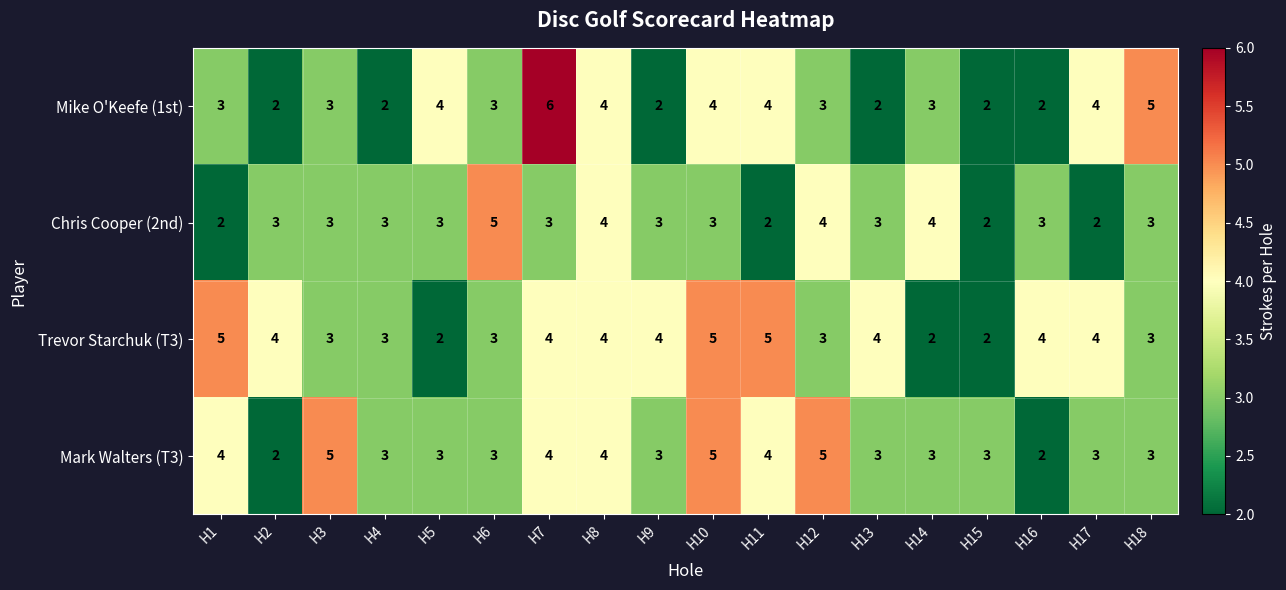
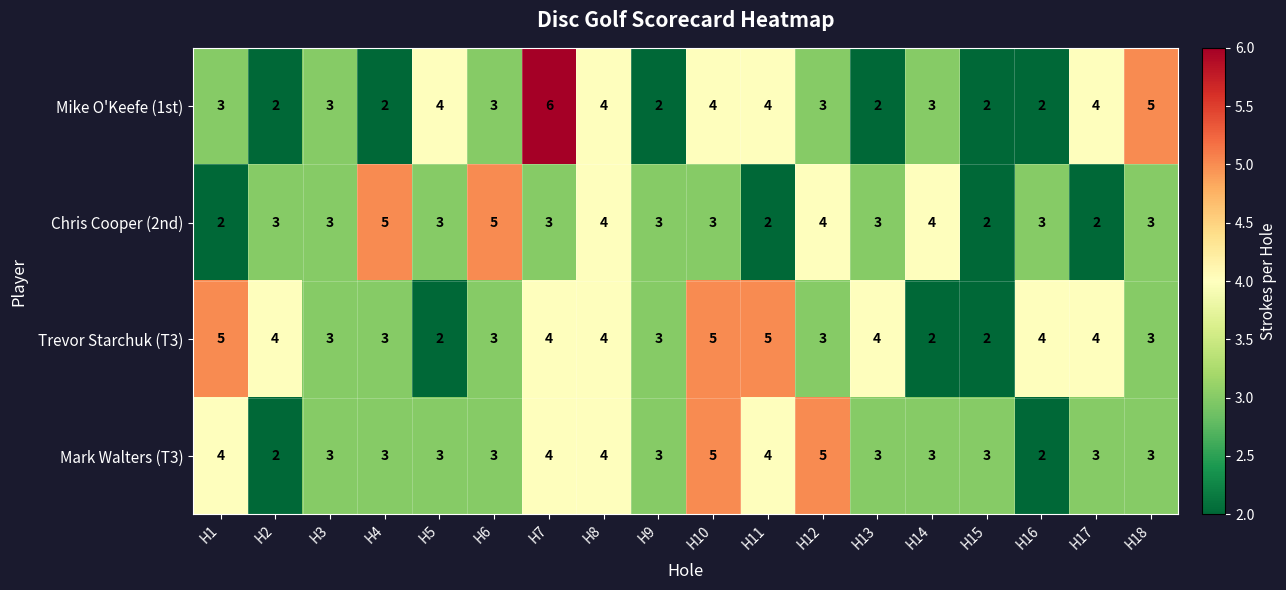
  {
    "Mike O'Keefe (1st)": {
      "H1": 3,
      "H2": 2,
      "H3": 3,
      "H4": 2,
      "H5": 4,
      "H6": 3,
      "H7": 6,
      "H8": 4,
      "H9": 2,
      "H10": 4,
      "H11": 4,
      "H12": 3,
      "H13": 2,
      "H14": 3,
      "H15": 2,
      "H16": 2,
      "H17": 4,
      "H18": 5
    },
    "Chris Cooper (2nd)": {
      "H1": 2,
      "H2": 3,
      "H3": 3,
-     "H4": 3,
+     "H4": 5,
      "H5": 3,
      "H6": 5,
      "H7": 3,
      "H8": 4,
      "H9": 3,
      "H10": 3,
      "H11": 2,
      "H12": 4,
      "H13": 3,
      "H14": 4,
      "H15": 2,
      "H16": 3,
      "H17": 2,
      "H18": 3
    },
    "Trevor Starchuk (T3)": {
      "H1": 5,
      "H2": 4,
      "H3": 3,
      "H4": 3,
      "H5": 2,
      "H6": 3,
      "H7": 4,
      "H8": 4,
-     "H9": 4,
+     "H9": 3,
      "H10": 5,
      "H11": 5,
      "H12": 3,
      "H13": 4,
      "H14": 2,
      "H15": 2,
      "H16": 4,
      "H17": 4,
      "H18": 3
    },
    "Mark Walters (T3)": {
      "H1": 4,
      "H2": 2,
-     "H3": 5,
+     "H3": 3,
      "H4": 3,
      "H5": 3,
      "H6": 3,
      "H7": 4,
      "H8": 4,
      "H9": 3,
      "H10": 5,
      "H11": 4,
      "H12": 5,
      "H13": 3,
      "H14": 3,
      "H15": 3,
      "H16": 2,
      "H17": 3,
      "H18": 3
    }
  }
